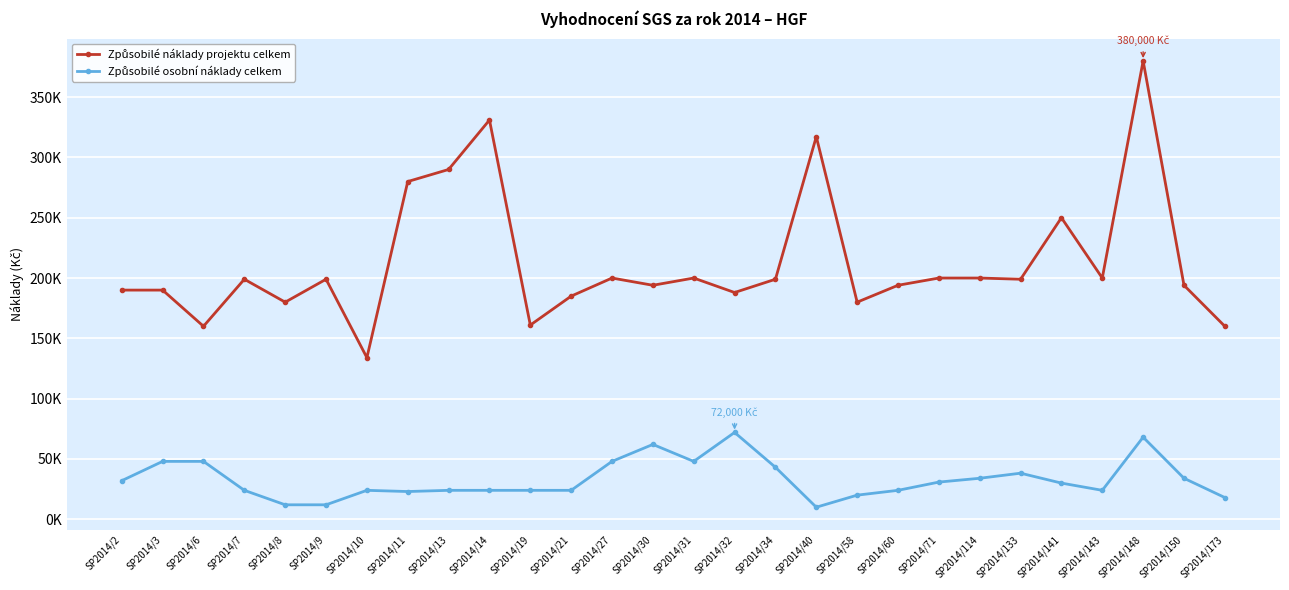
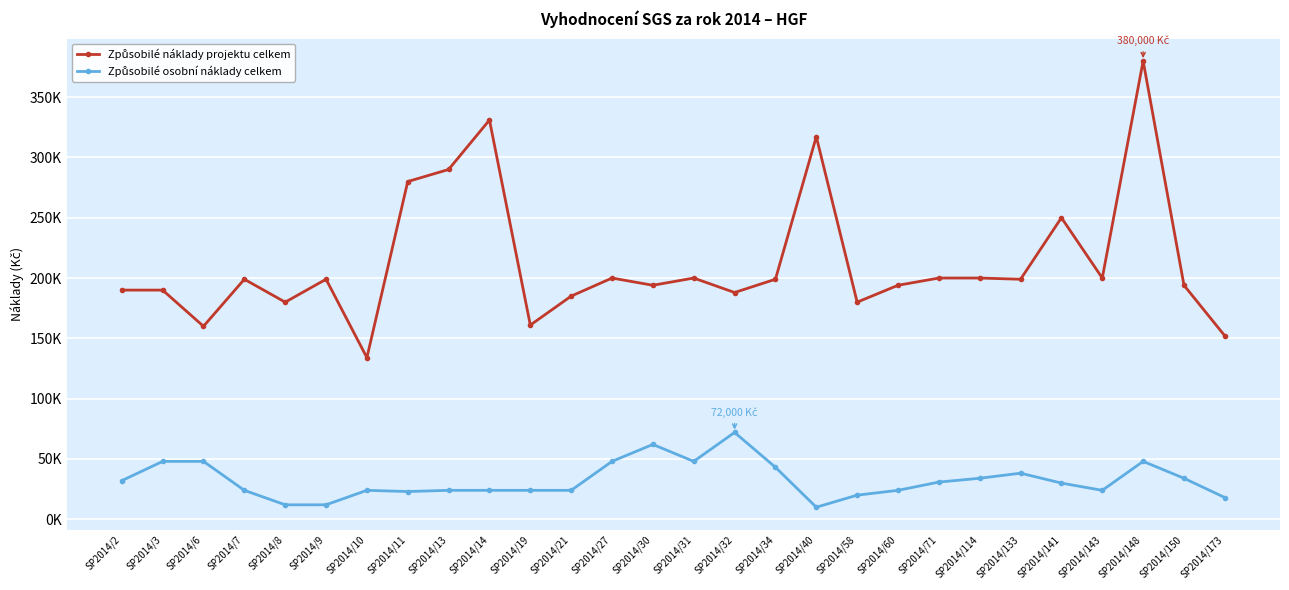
  {
    "Způsobilé náklady projektu celkem": {
      "SP2014/2": 190000,
      "SP2014/3": 190000,
      "SP2014/6": 160000,
      "SP2014/7": 199000,
      "SP2014/8": 180000,
      "SP2014/9": 199000,
      "SP2014/10": 134000,
      "SP2014/11": 280000,
      "SP2014/13": 290000,
      "SP2014/14": 331000,
      "SP2014/19": 161000,
      "SP2014/21": 185000,
      "SP2014/27": 200000,
      "SP2014/30": 194000,
      "SP2014/31": 200000,
      "SP2014/32": 188000,
      "SP2014/34": 199000,
      "SP2014/40": 317000,
      "SP2014/58": 180000,
      "SP2014/60": 194000,
      "SP2014/71": 200000,
      "SP2014/114": 200000,
      "SP2014/133": 199000,
      "SP2014/141": 250000,
      "SP2014/143": 200000,
      "SP2014/150": 194000,
-     "SP2014/173": 160000
+     "SP2014/173": 152000
    },
    "Způsobilé osobní náklady celkem": {
      "SP2014/2": 32000,
      "SP2014/3": 48000,
      "SP2014/6": 48000,
      "SP2014/7": 24000,
      "SP2014/8": 12000,
      "SP2014/9": 12000,
      "SP2014/10": 24000,
      "SP2014/11": 23000,
      "SP2014/13": 24000,
      "SP2014/14": 24000,
      "SP2014/19": 24000,
      "SP2014/21": 24000,
      "SP2014/27": 48000,
      "SP2014/30": 62000,
      "SP2014/31": 48000,
      "SP2014/34": 43000,
      "SP2014/40": 10000,
      "SP2014/58": 20000,
      "SP2014/60": 24000,
      "SP2014/71": 31000,
      "SP2014/114": 34000,
      "SP2014/133": 38000,
      "SP2014/141": 30000,
      "SP2014/143": 24000,
-     "SP2014/148": 68000,
+     "SP2014/148": 48000,
      "SP2014/150": 34000,
      "SP2014/173": 18000
    }
  }
